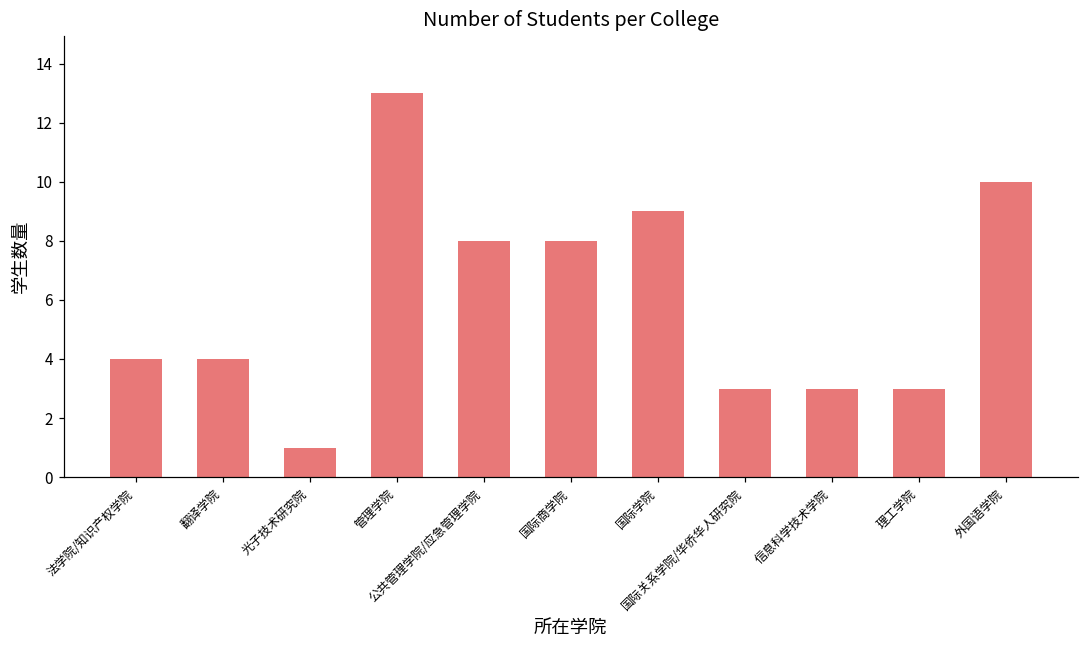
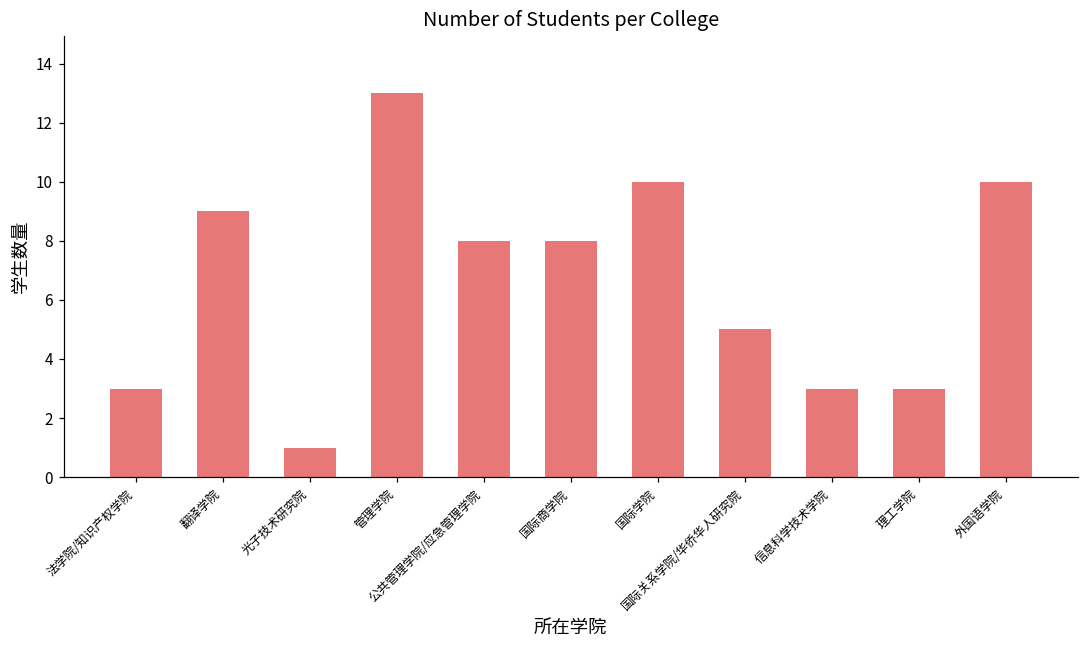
  {
-   "法学院/知识产权学院": 4,
-   "翻译学院": 4,
+   "法学院/知识产权学院": 3,
+   "翻译学院": 9,
    "光子技术研究院": 1,
    "管理学院": 13,
    "公共管理学院/应急管理学院": 8,
    "国际商学院": 8,
-   "国际学院": 9,
-   "国际关系学院/华侨华人研究院": 3,
+   "国际学院": 10,
+   "国际关系学院/华侨华人研究院": 5,
    "信息科学技术学院": 3,
    "理工学院": 3,
    "外国语学院": 10
  }
